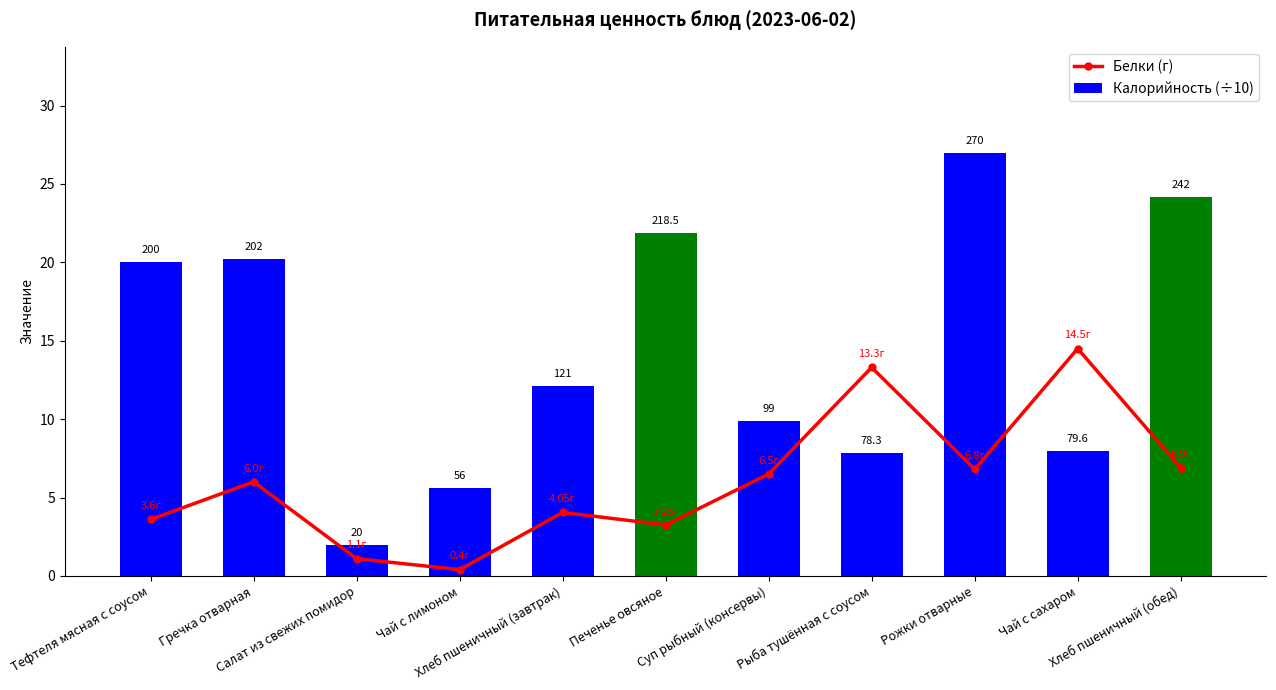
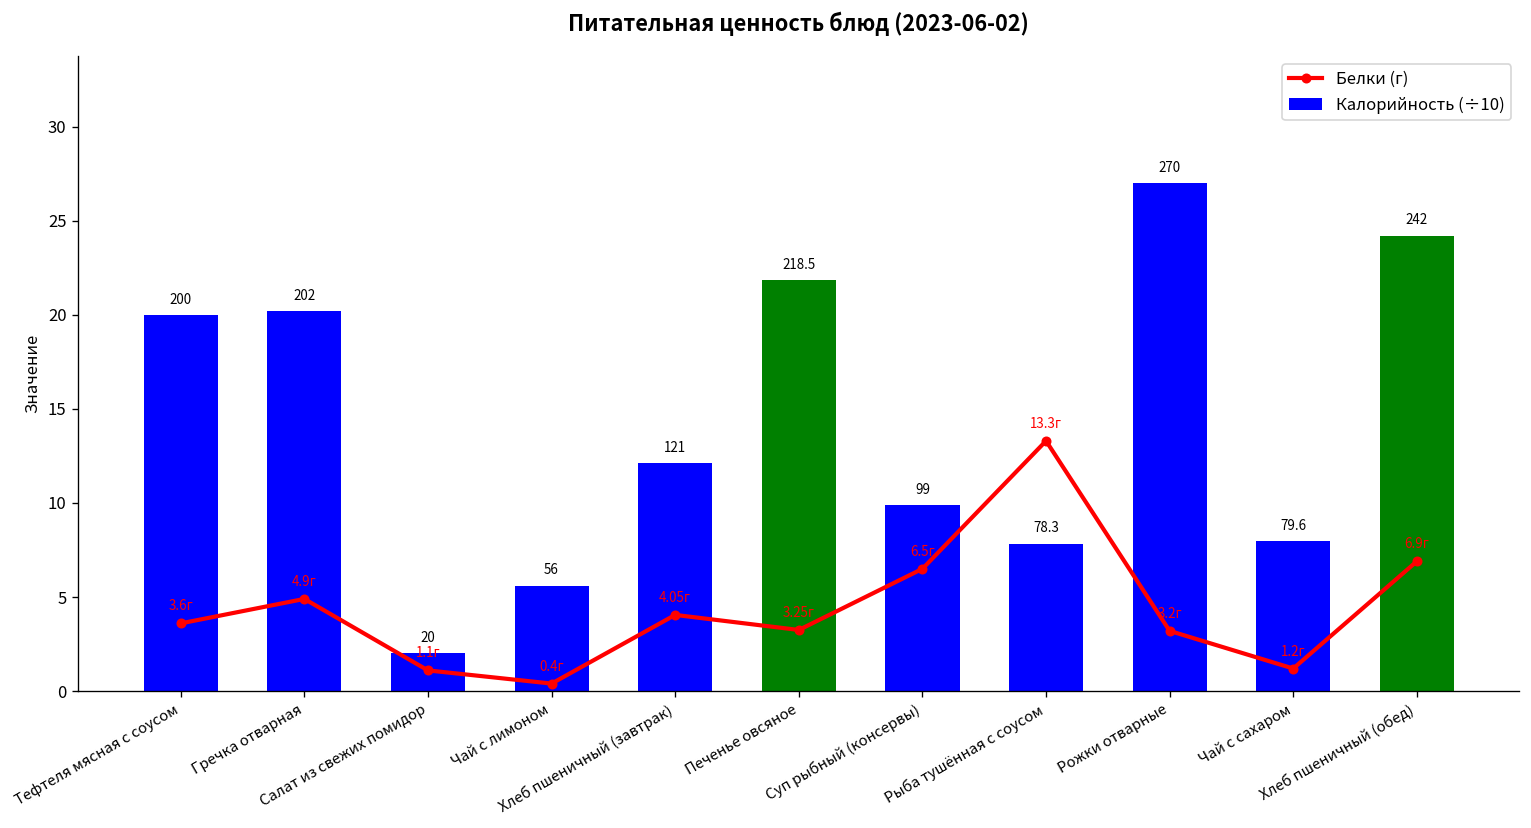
  {
    "Белки (г)": {
      "Тефтеля мясная с соусом": "3.6г",
-     "Гречка отварная": "6.0г",
+     "Гречка отварная": "4.9г",
      "Салат из свежих помидор": "1.1г",
      "Чай с лимоном": "0.4г",
      "Хлеб пшеничный (завтрак)": "4.05г",
      "Печенье овсяное": "3.25г",
      "Суп рыбный (консервы)": "6.5г",
      "Рыба тушённая с соусом": "13.3г",
-     "Рожки отварные": "6.8г",
-     "Чай с сахаром": "14.5г",
+     "Рожки отварные": "3.2г",
+     "Чай с сахаром": "1.2г",
      "Хлеб пшеничный (обед)": "6.9г"
    }
  }
